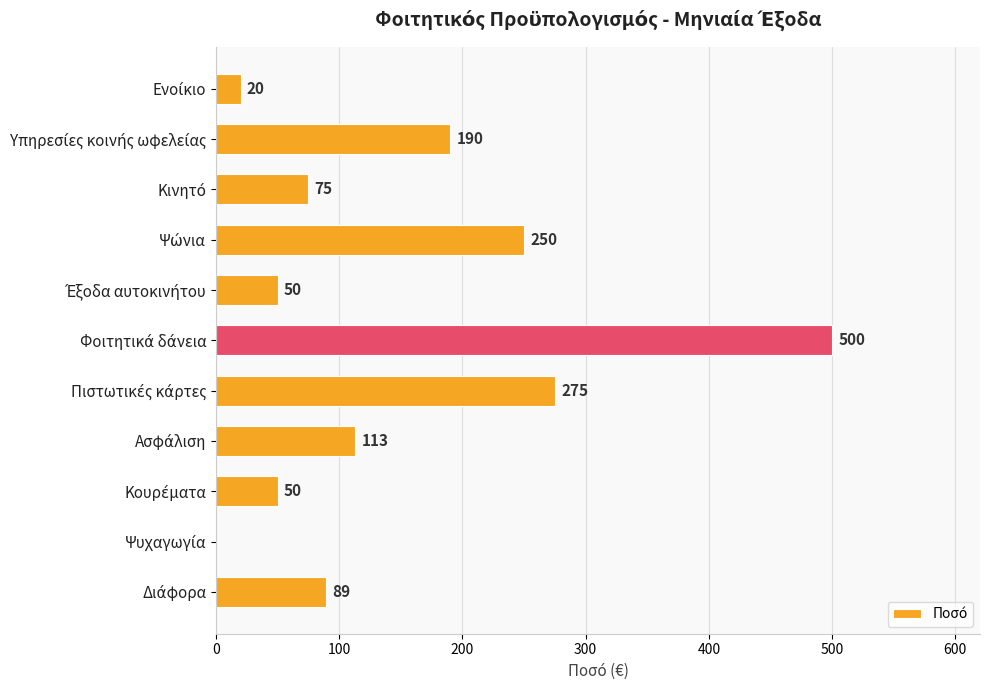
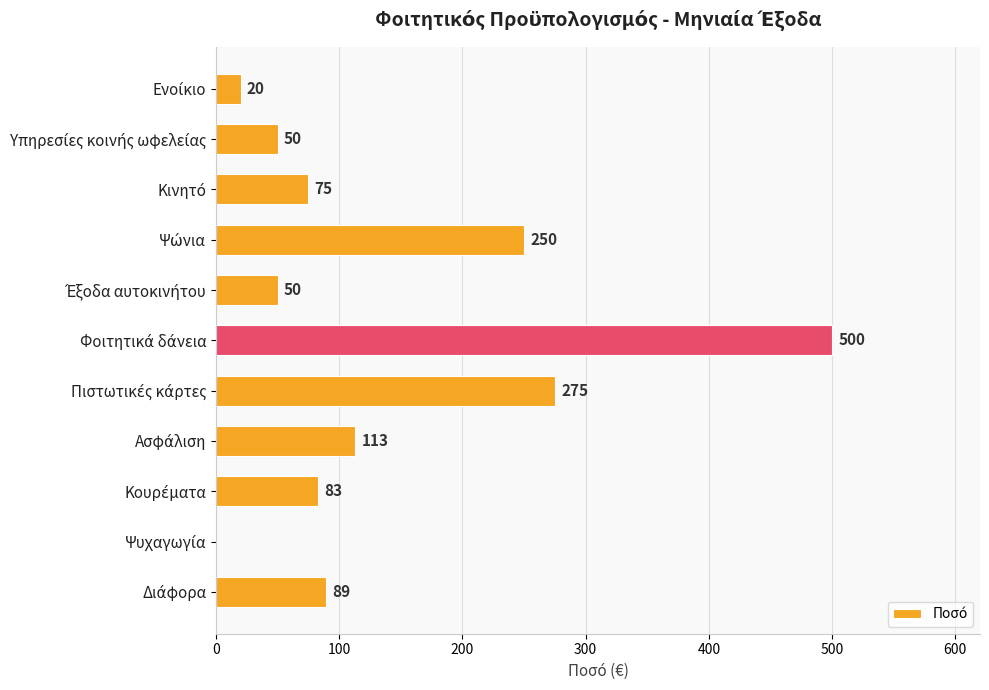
  {
    "Ενοίκιο": 20,
-   "Υπηρεσίες κοινής ωφελείας": 190,
+   "Υπηρεσίες κοινής ωφελείας": 50,
    "Κινητό": 75,
    "Ψώνια": 250,
    "Έξοδα αυτοκινήτου": 50,
    "Φοιτητικά δάνεια": 500,
    "Πιστωτικές κάρτες": 275,
    "Ασφάλιση": 113,
-   "Κουρέματα": 50,
+   "Κουρέματα": 83,
    "Διάφορα": 89
  }
